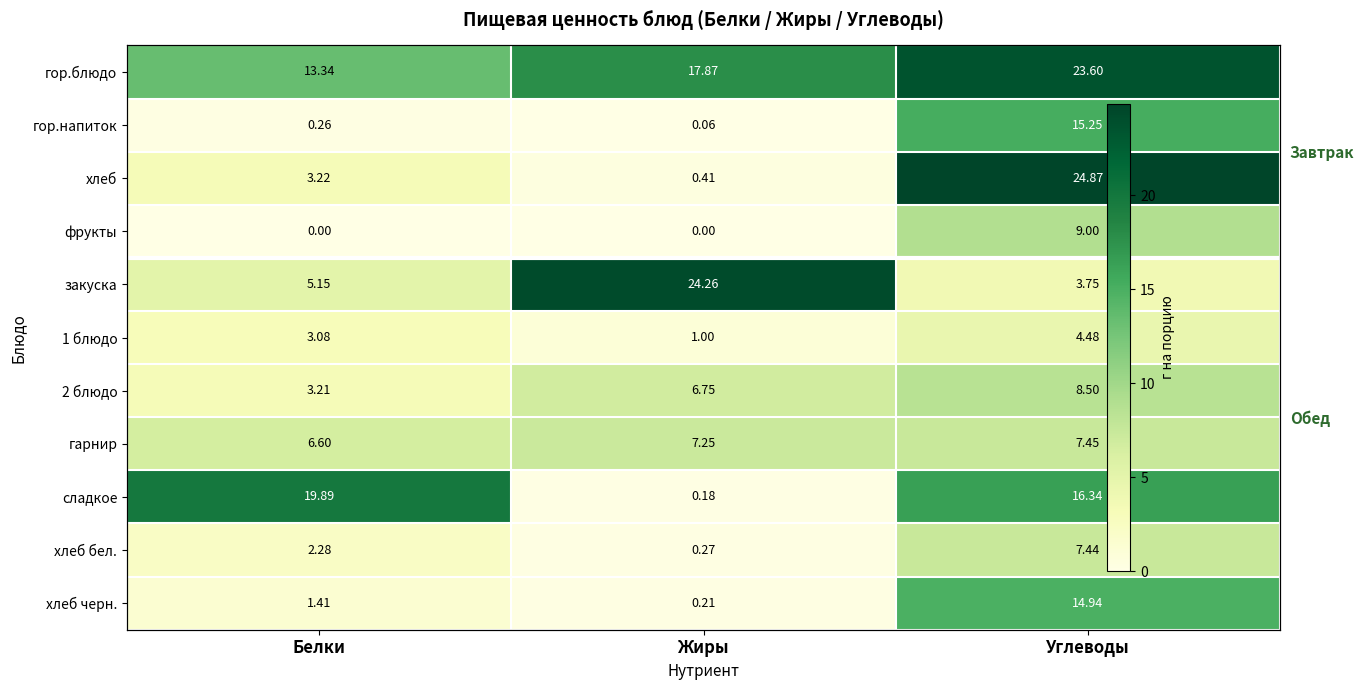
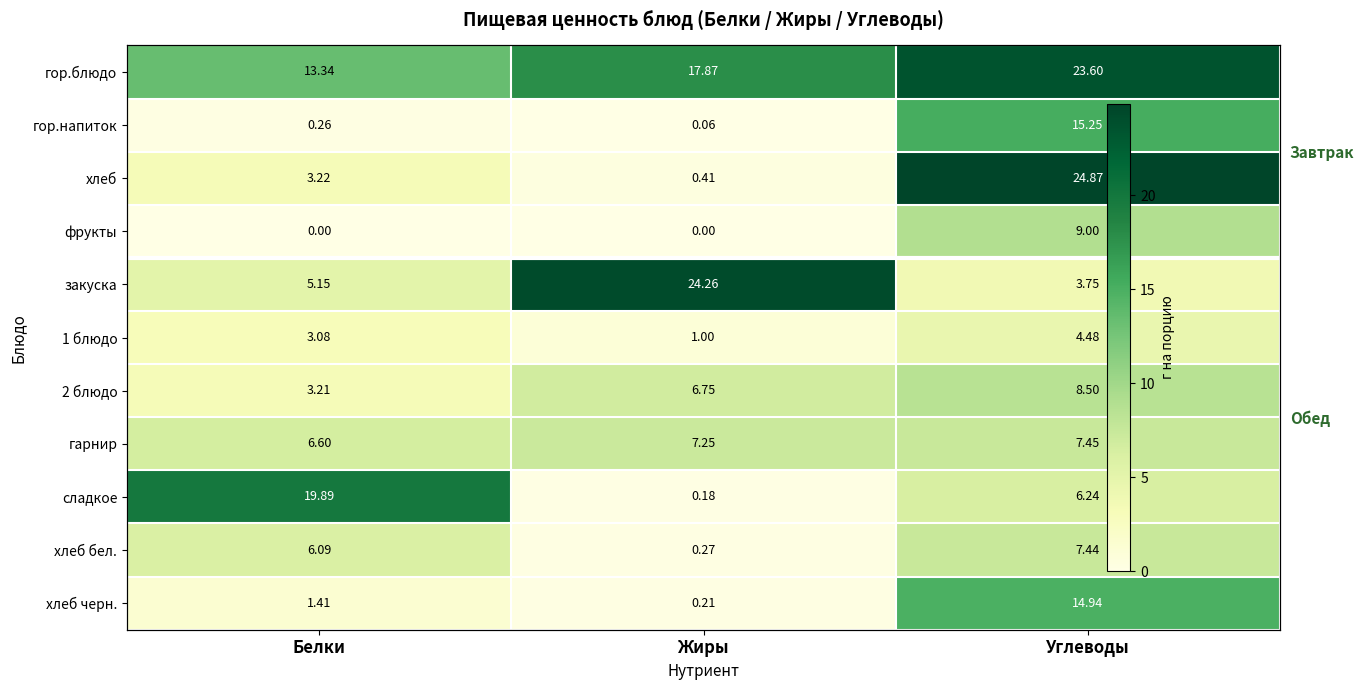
  {
    "гор.блюдо": {
      "Белки": 13.34,
      "Жиры": 17.87,
      "Углеводы": 23.60
    },
    "гор.напиток": {
      "Белки": 0.26,
      "Жиры": 0.06,
      "Углеводы": 15.25
    },
    "хлеб": {
      "Белки": 3.22,
      "Жиры": 0.41,
      "Углеводы": 24.87
    },
    "фрукты": {
      "Белки": 0.00,
      "Жиры": 0.00,
      "Углеводы": 9.00
    },
    "закуска": {
      "Белки": 5.15,
      "Жиры": 24.26,
      "Углеводы": 3.75
    },
    "1 блюдо": {
      "Белки": 3.08,
      "Жиры": 1.00,
      "Углеводы": 4.48
    },
    "2 блюдо": {
      "Белки": 3.21,
      "Жиры": 6.75,
      "Углеводы": 8.50
    },
    "гарнир": {
      "Белки": 6.60,
      "Жиры": 7.25,
      "Углеводы": 7.45
    },
    "сладкое": {
      "Белки": 19.89,
      "Жиры": 0.18,
-     "Углеводы": 16.34
+     "Углеводы": 6.24
    },
    "хлеб бел.": {
-     "Белки": 2.28,
+     "Белки": 6.09,
      "Жиры": 0.27,
      "Углеводы": 7.44
    },
    "хлеб черн.": {
      "Белки": 1.41,
      "Жиры": 0.21,
      "Углеводы": 14.94
    }
  }
